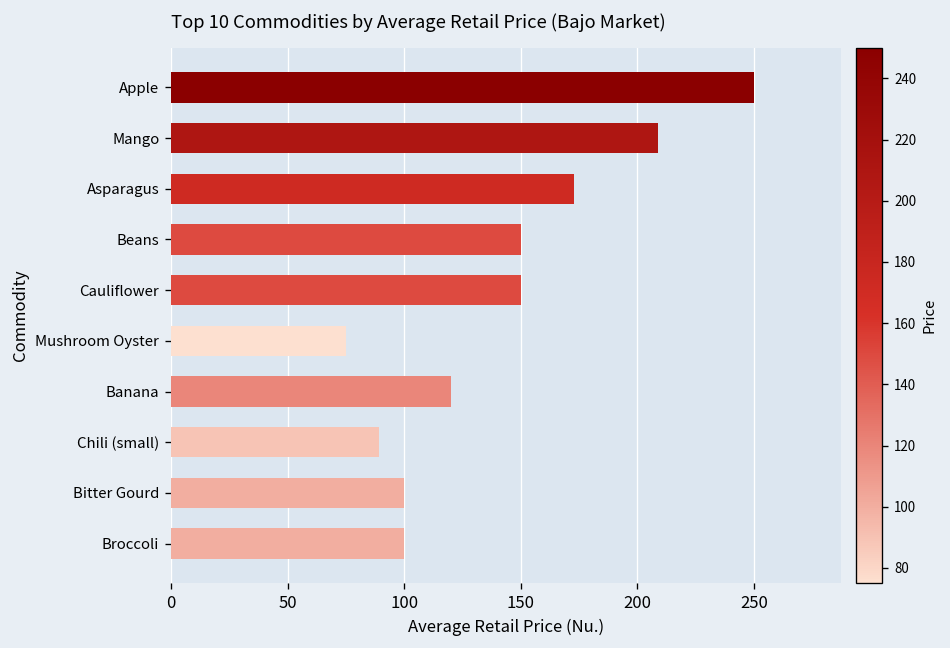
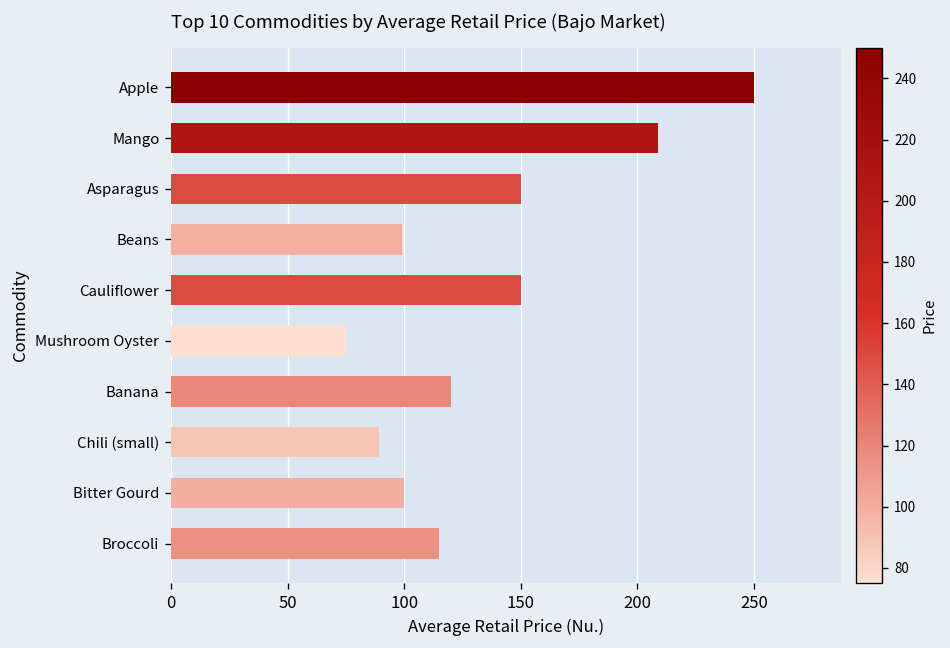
  {
    "Apple": 250,
    "Mango": 209,
-   "Asparagus": 173,
-   "Beans": 150,
+   "Asparagus": 150,
+   "Beans": 99,
    "Cauliflower": 150,
    "Mushroom Oyster": 75,
    "Banana": 120,
    "Chili (small)": 89,
    "Bitter Gourd": 100,
-   "Broccoli": 100
+   "Broccoli": 115
  }
